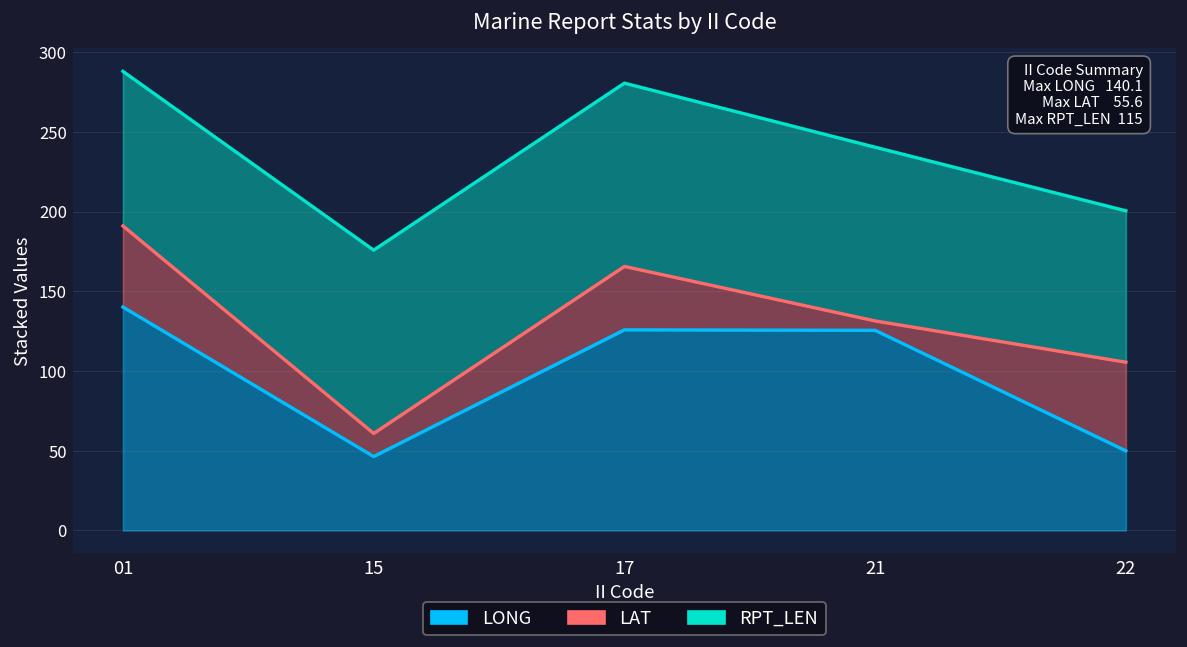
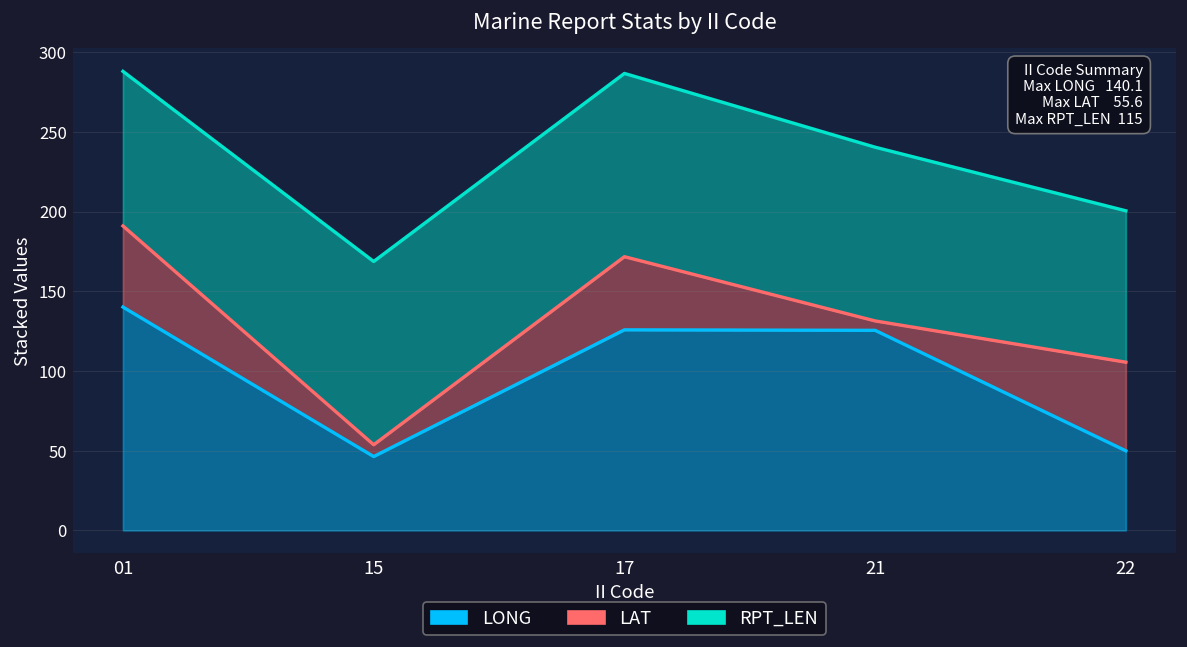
  {
    "LAT": {
      "01": 51,
-     "15": 15,
-     "17": 40,
+     "15": 7,
+     "17": 46,
      "21": 6,
      "22": 56
    }
  }
